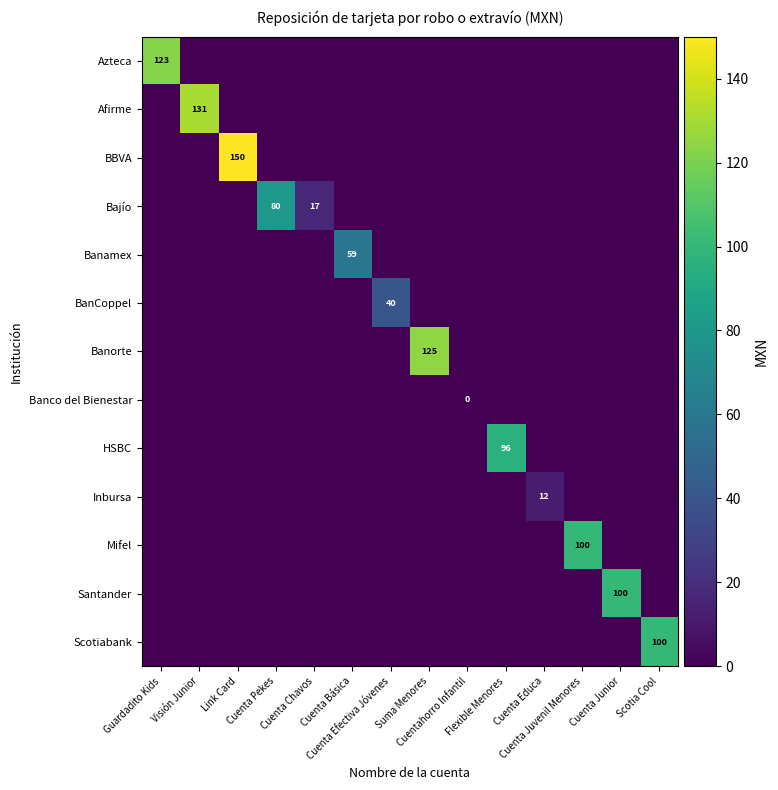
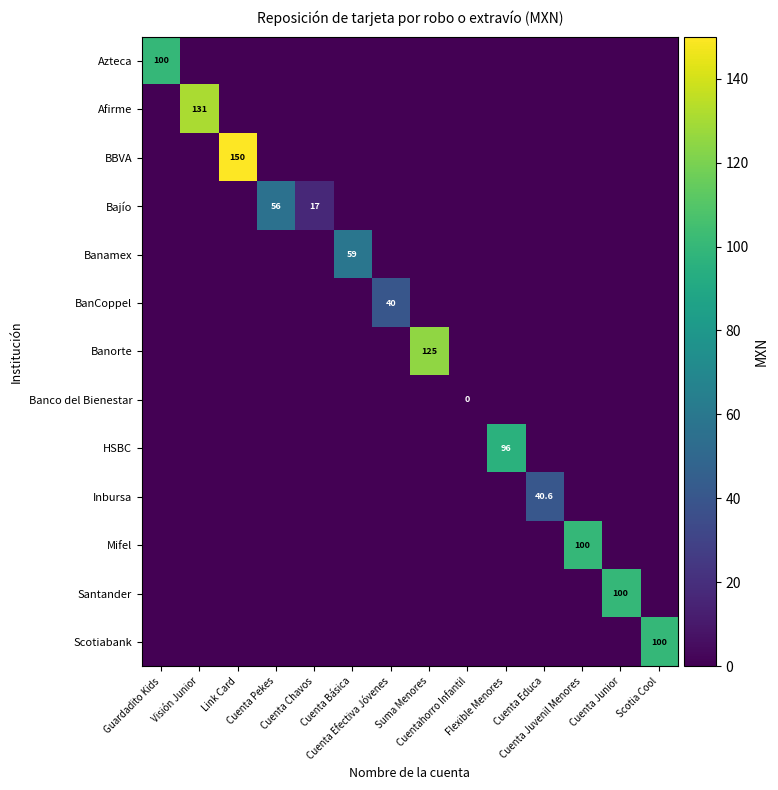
  {
    "Azteca": {
-     "Guardadito Kids": 123
+     "Guardadito Kids": 100
    },
    "Afirme": {
      "Visión Junior": 131
    },
    "BBVA": {
      "Link Card": 150
    },
    "Bajío": {
-     "Cuenta Pekes": 80,
+     "Cuenta Pekes": 56,
      "Cuenta Chavos": 17
    },
    "Banamex": {
      "Cuenta Básica": 59
    },
    "BanCoppel": {
      "Cuenta Efectiva Jóvenes": 40
    },
    "Banorte": {
      "Suma Menores": 125
    },
    "Banco del Bienestar": {
      "Cuentahorro Infantil": 0
    },
    "HSBC": {
      "Flexible Menores": 96
    },
    "Inbursa": {
-     "Cuenta Educa": 12
+     "Cuenta Educa": 40.6
    },
    "Mifel": {
      "Cuenta Juvenil Menores": 100
    },
    "Santander": {
      "Cuenta Junior": 100
    },
    "Scotiabank": {
      "Scotia Cool": 100
    }
  }
